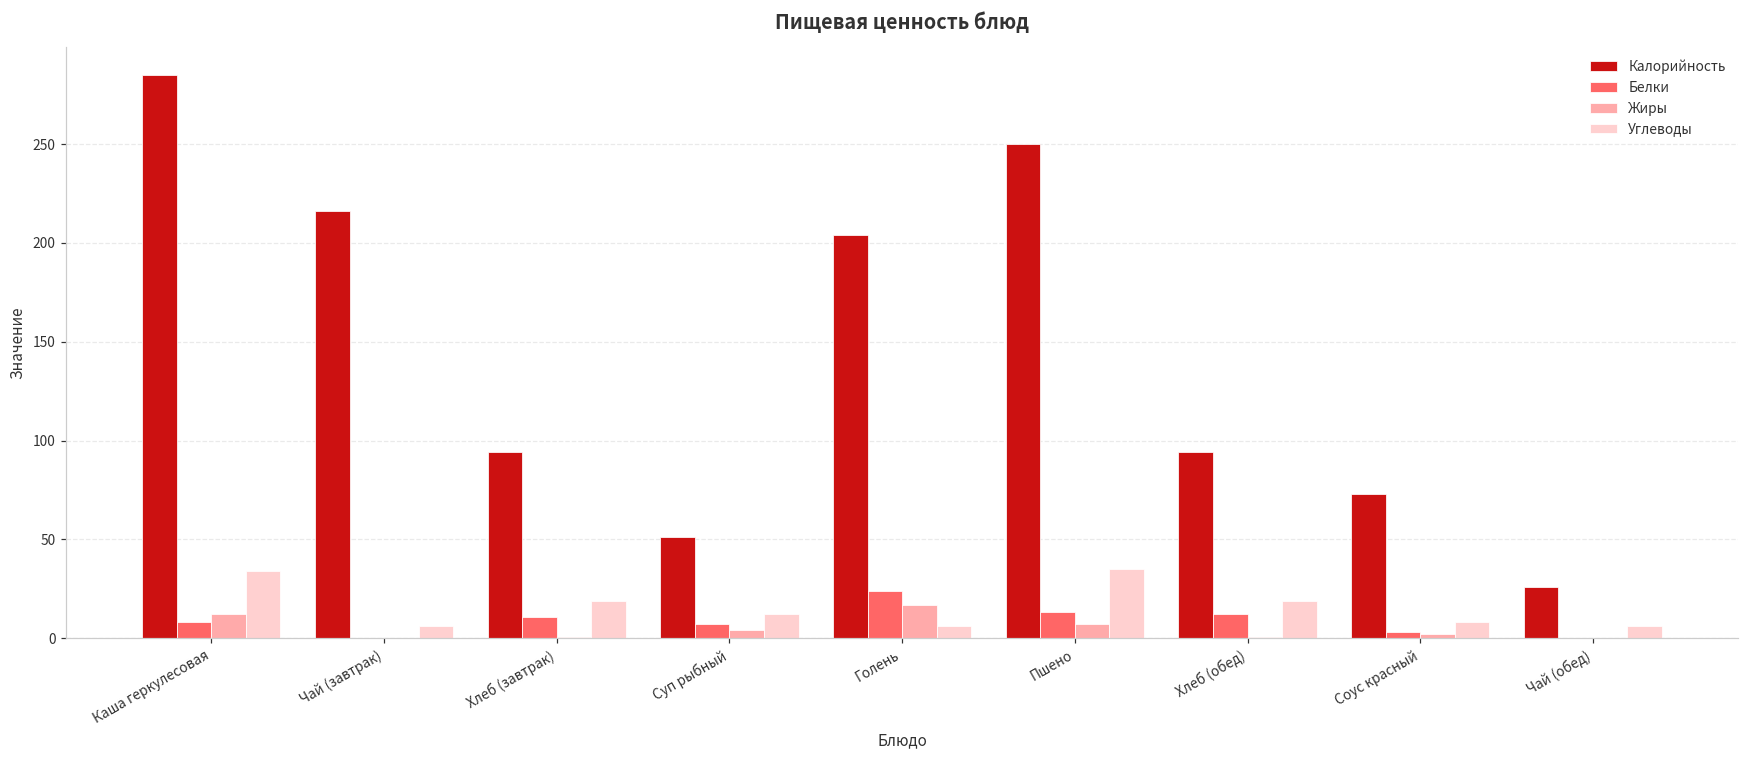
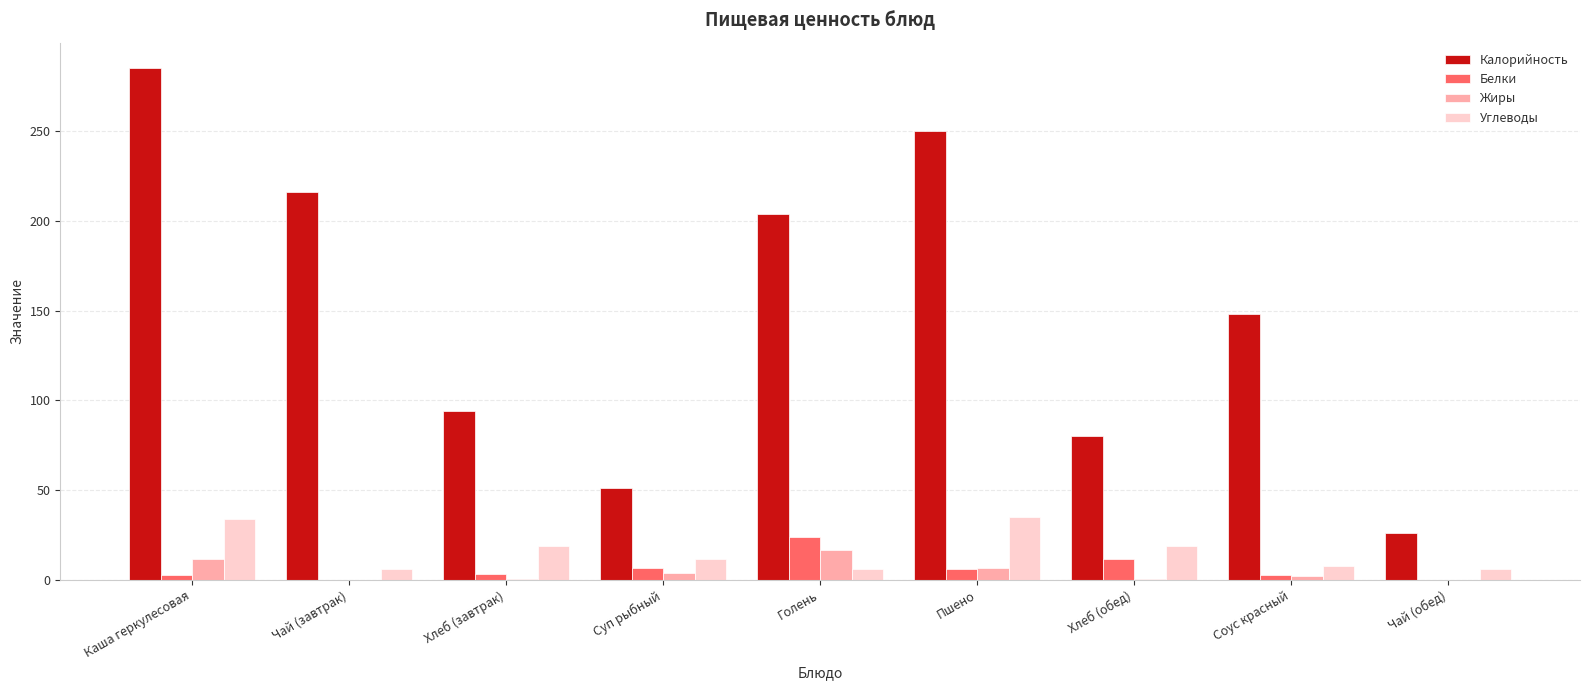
  {
    "Калорийность": {
      "Каша геркулесовая": 285,
      "Чай (завтрак)": 216,
      "Хлеб (завтрак)": 94,
      "Суп рыбный": 51,
      "Голень": 204,
      "Пшено": 250,
-     "Хлеб (обед)": 94,
-     "Соус красный": 73,
+     "Хлеб (обед)": 80,
+     "Соус красный": 148,
      "Чай (обед)": 26
    },
    "Белки": {
-     "Каша геркулесовая": 8,
+     "Каша геркулесовая": 3,
      "Чай (завтрак)": 0,
-     "Хлеб (завтрак)": 11,
+     "Хлеб (завтрак)": 3,
      "Суп рыбный": 7,
      "Голень": 24,
-     "Пшено": 13,
+     "Пшено": 6,
      "Хлеб (обед)": 12,
      "Соус красный": 3,
      "Чай (обед)": 0
    }
  }
